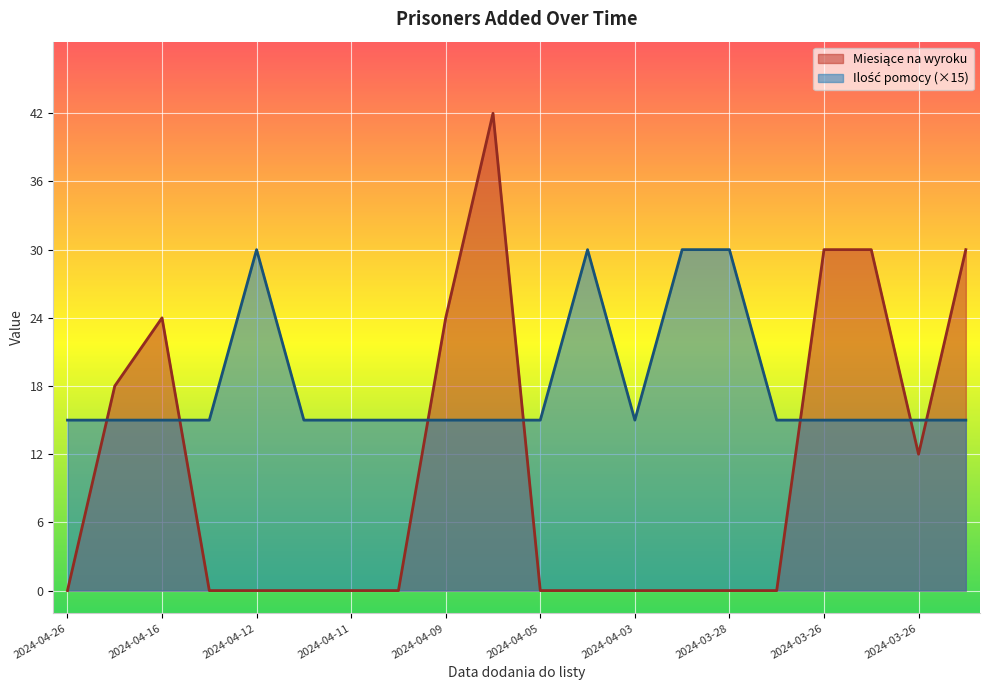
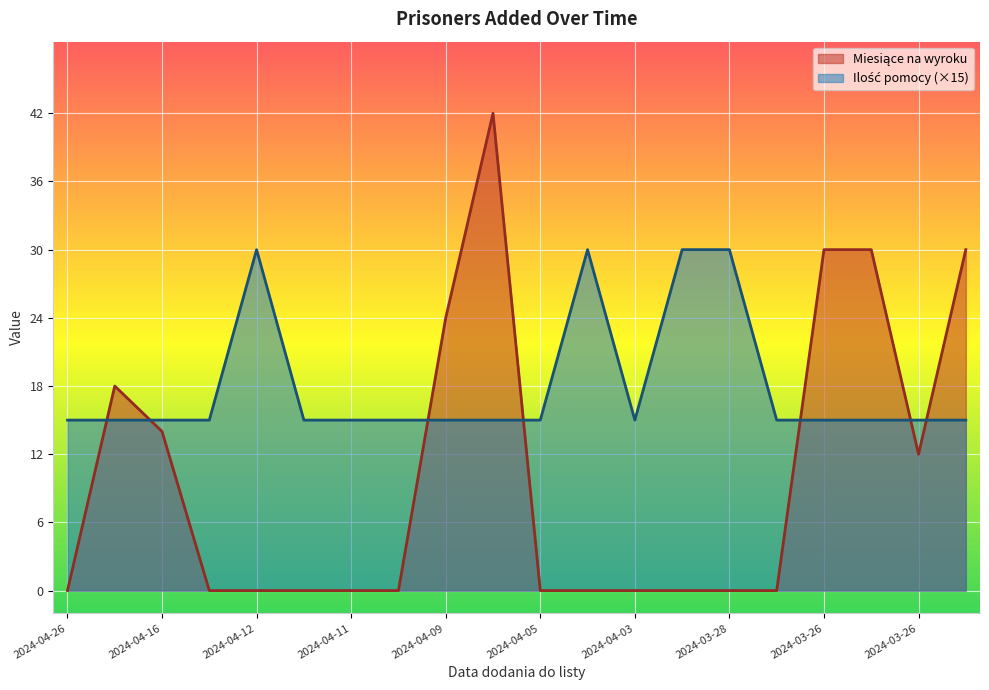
  {
    "Miesiące na wyroku": {
      "2024-04-26": 0,
-     "2024-04-16": 24,
+     "2024-04-16": 14,
      "2024-04-12": 0,
      "2024-04-03": 0
    },
    "Ilość pomocy (×15)": {
      "2024-04-26": 15,
      "2024-04-16": 15,
      "2024-04-12": 30,
      "2024-04-03": 15
    }
  }
